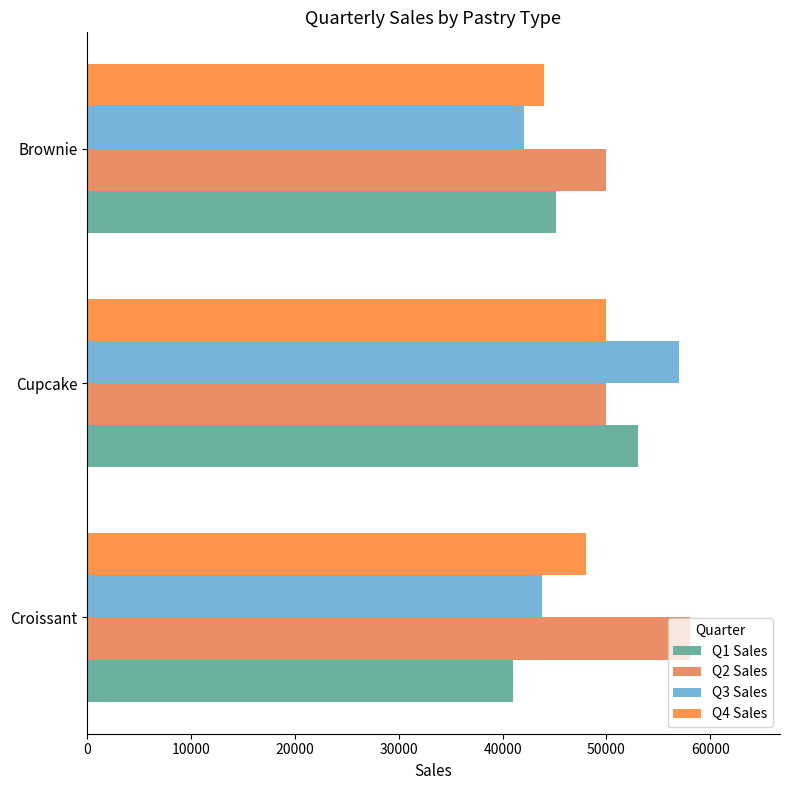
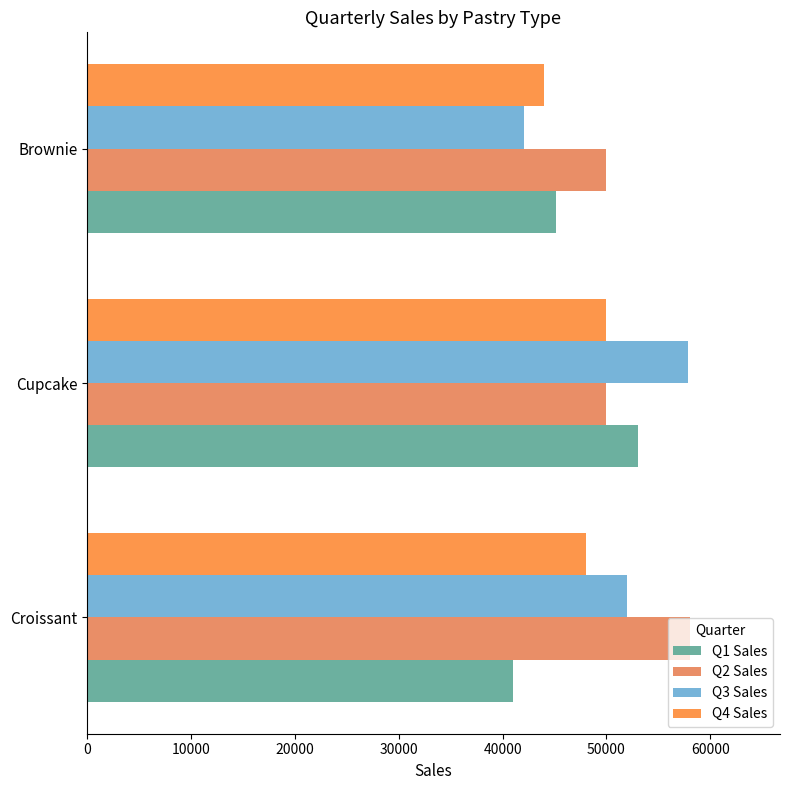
  {
    "Q1 Sales": {
      "Brownie": 45100,
      "Cupcake": 53000,
      "Croissant": 41000
    },
    "Q3 Sales": {
      "Brownie": 42100,
-     "Cupcake": 57000,
-     "Croissant": 43800
+     "Cupcake": 57800,
+     "Croissant": 52000
    }
  }
